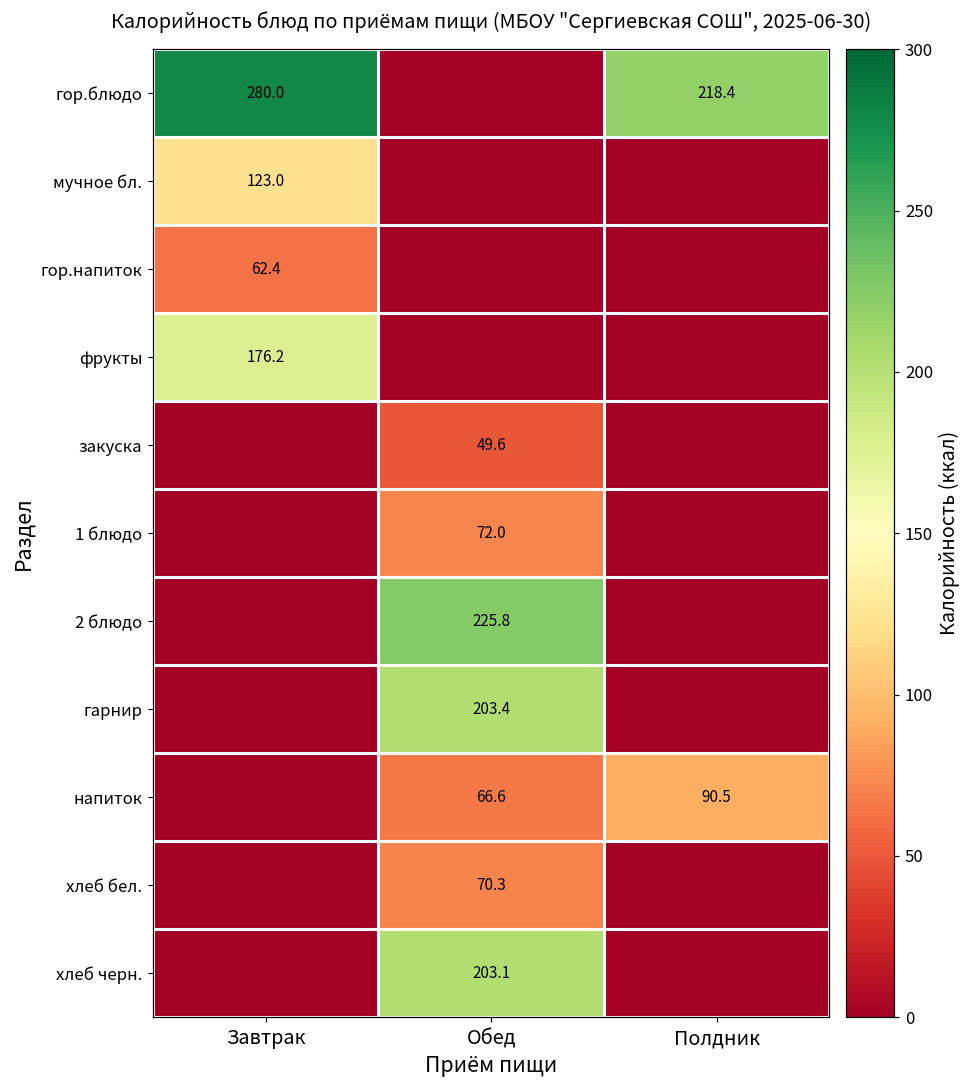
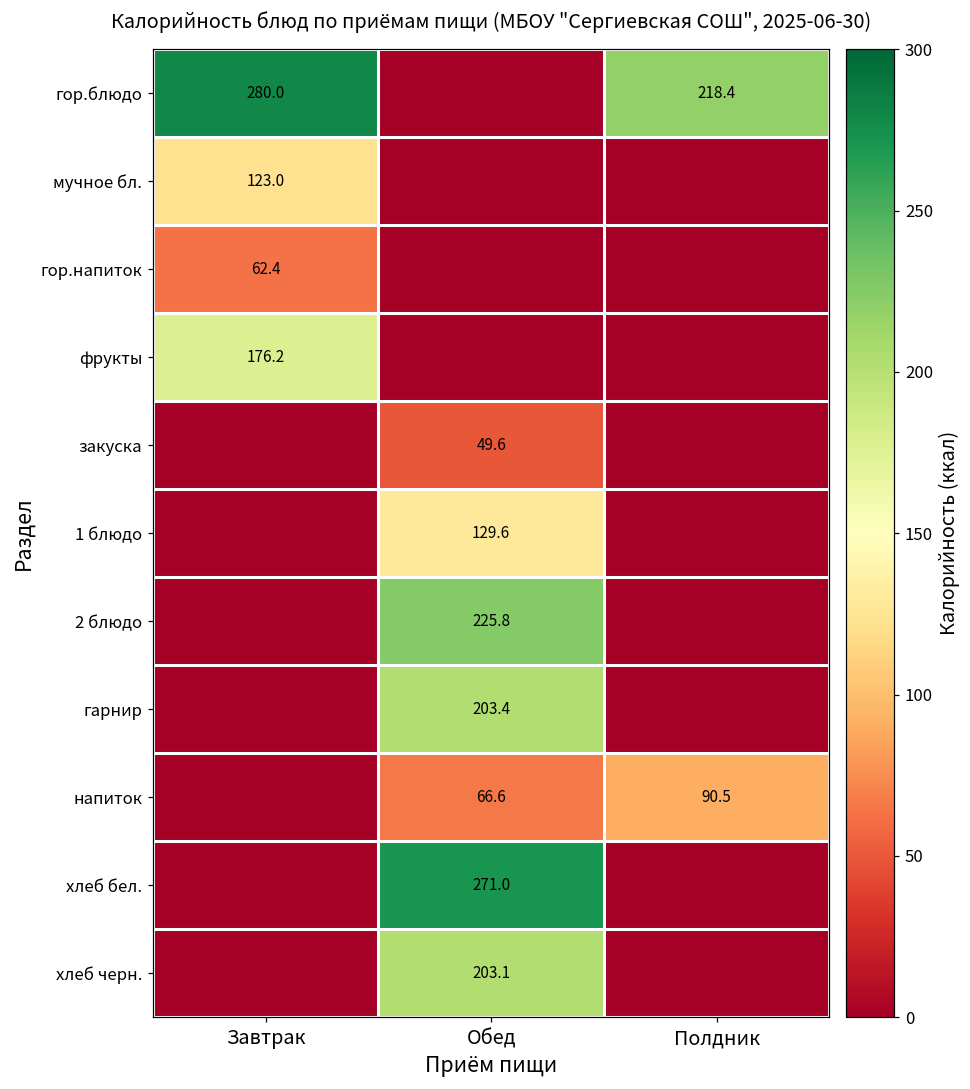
  {
    "гор.блюдо": {
      "Завтрак": 280.0,
      "Полдник": 218.4
    },
    "мучное бл.": {
      "Завтрак": 123.0
    },
    "гор.напиток": {
      "Завтрак": 62.4
    },
    "фрукты": {
      "Завтрак": 176.2
    },
    "закуска": {
      "Обед": 49.6
    },
    "1 блюдо": {
-     "Обед": 72.0
+     "Обед": 129.6
    },
    "2 блюдо": {
      "Обед": 225.8
    },
    "гарнир": {
      "Обед": 203.4
    },
    "напиток": {
      "Обед": 66.6,
      "Полдник": 90.5
    },
    "хлеб бел.": {
-     "Обед": 70.3
+     "Обед": 271.0
    },
    "хлеб черн.": {
      "Обед": 203.1
    }
  }
